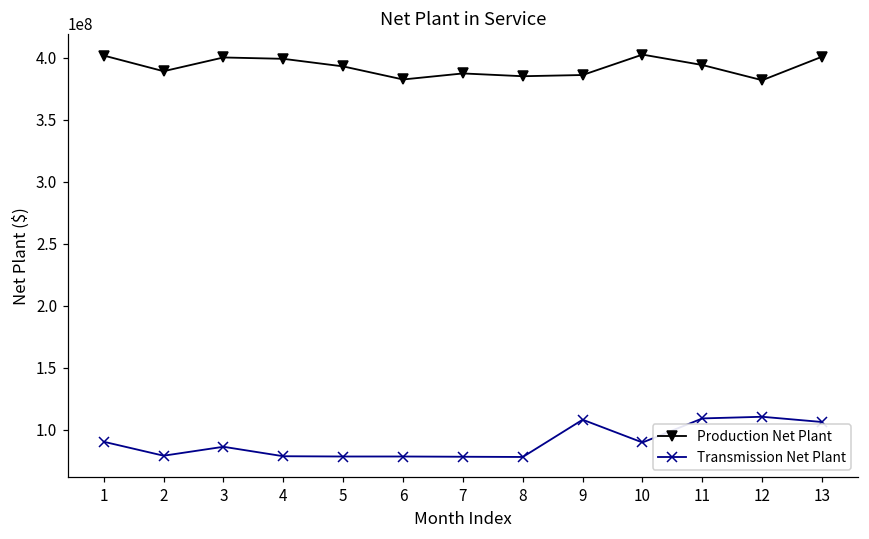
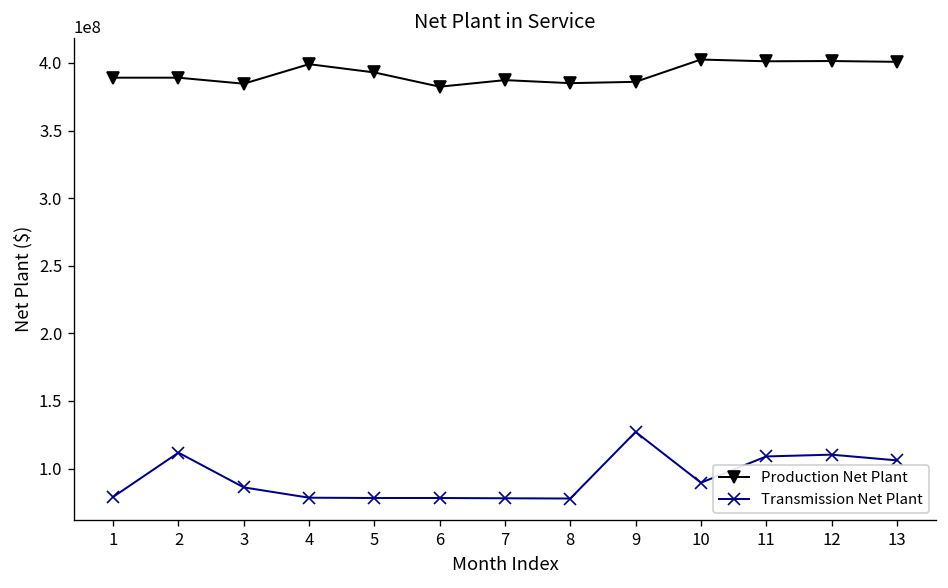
  {
    "Production Net Plant": {
-     "1": 402000000,
+     "1": 389000000,
      "2": 389000000,
-     "3": 400000000,
+     "3": 385000000,
      "4": 399000000,
      "5": 393000000,
      "6": 382000000,
      "7": 387000000,
      "8": 385000000,
      "9": 386000000,
      "10": 402000000,
-     "11": 394000000,
-     "12": 382000000,
+     "11": 401000000,
+     "12": 401000000,
      "13": 401000000
    },
    "Transmission Net Plant": {
-     "1": 90000000,
-     "2": 79000000,
+     "1": 79000000,
+     "2": 112000000,
      "3": 86000000,
      "4": 78000000,
      "5": 78000000,
      "6": 78000000,
      "7": 78000000,
      "8": 78000000,
-     "9": 108000000,
+     "9": 127000000,
      "10": 90000000,
      "11": 109000000,
      "12": 110000000,
      "13": 106000000
    }
  }
